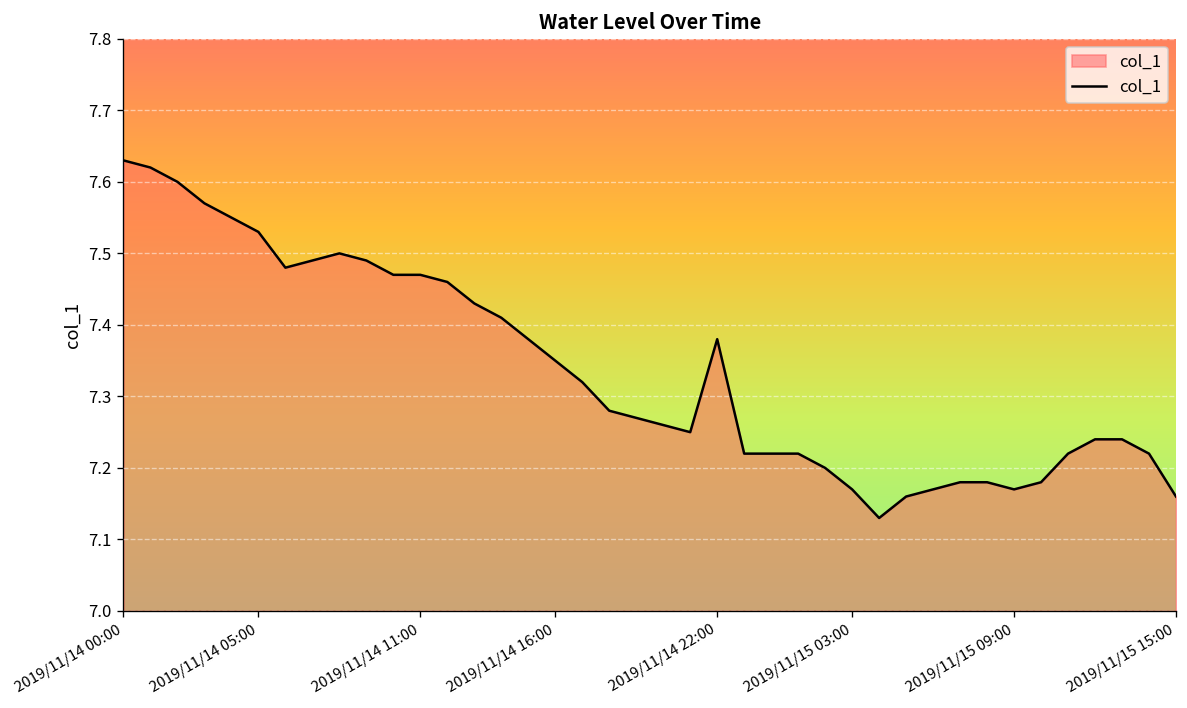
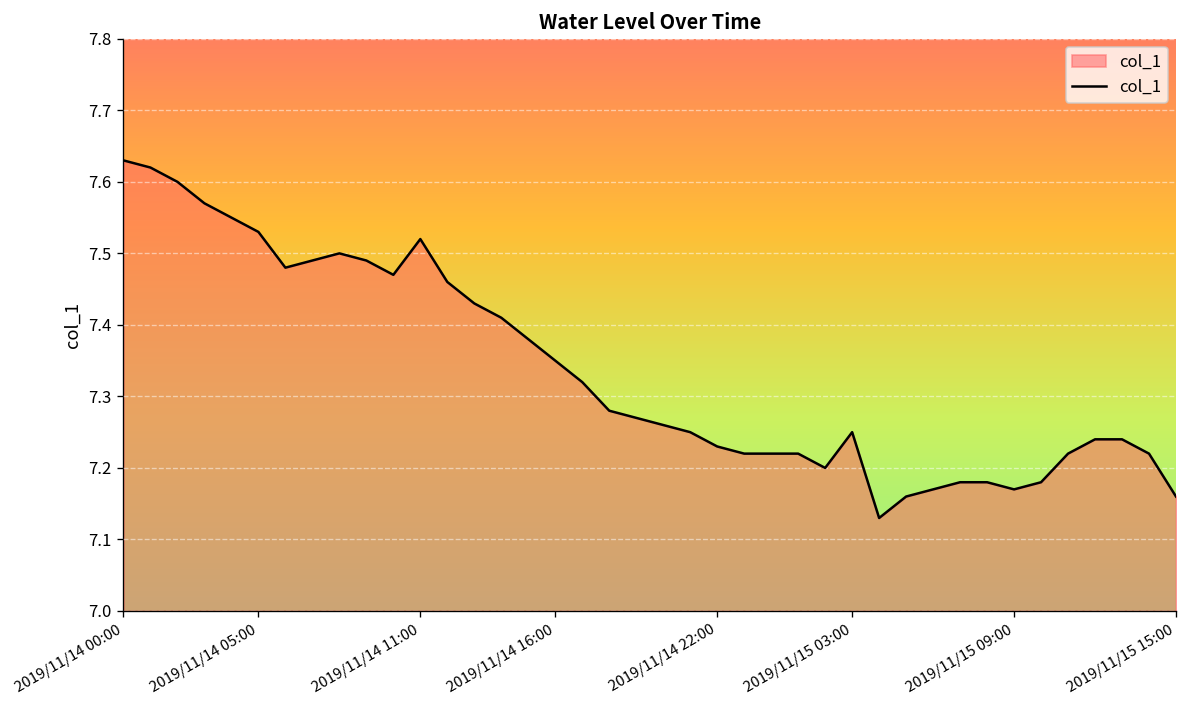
  {
    "2019/11/14 00:00": 7.63,
    "2019/11/14 05:00": 7.53,
-   "2019/11/14 11:00": 7.47,
+   "2019/11/14 11:00": 7.52,
    "2019/11/14 16:00": 7.35,
-   "2019/11/14 22:00": 7.38,
-   "2019/11/15 03:00": 7.17,
+   "2019/11/14 22:00": 7.23,
+   "2019/11/15 03:00": 7.25,
    "2019/11/15 09:00": 7.17,
    "2019/11/15 15:00": 7.16
  }
